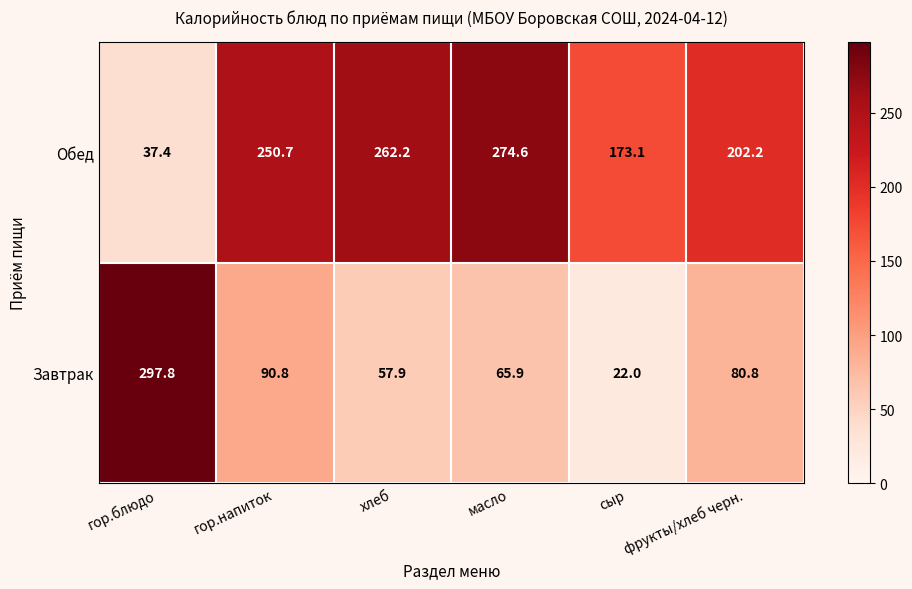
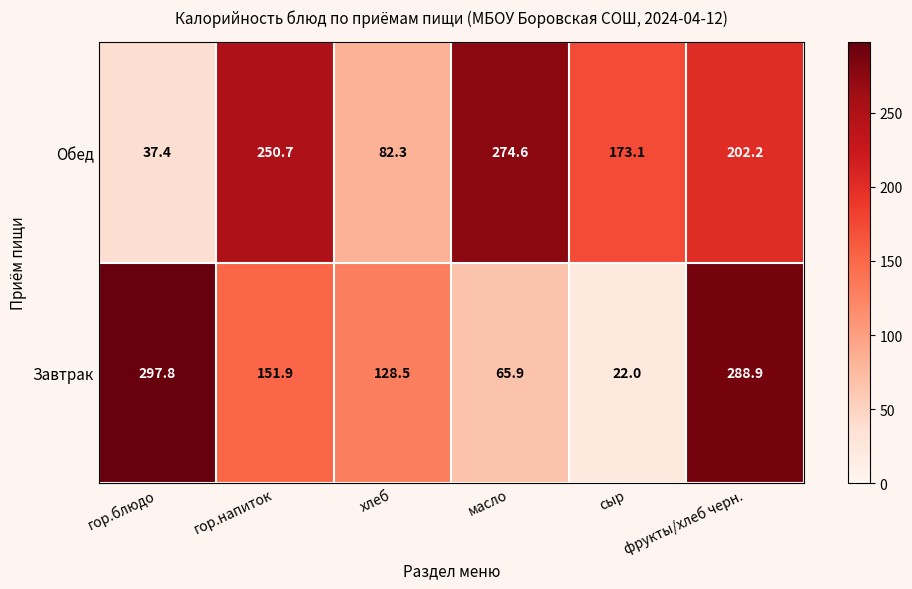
  {
    "Обед": {
      "гор.блюдо": 37.4,
      "гор.напиток": 250.7,
-     "хлеб": 262.2,
+     "хлеб": 82.3,
      "масло": 274.6,
      "сыр": 173.1,
      "фрукты/хлеб черн.": 202.2
    },
    "Завтрак": {
      "гор.блюдо": 297.8,
-     "гор.напиток": 90.8,
-     "хлеб": 57.9,
+     "гор.напиток": 151.9,
+     "хлеб": 128.5,
      "масло": 65.9,
      "сыр": 22.0,
-     "фрукты/хлеб черн.": 80.8
+     "фрукты/хлеб черн.": 288.9
    }
  }
